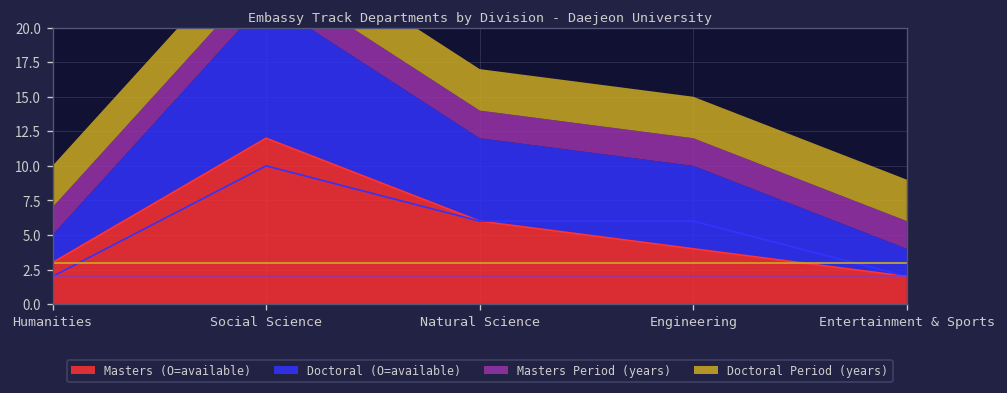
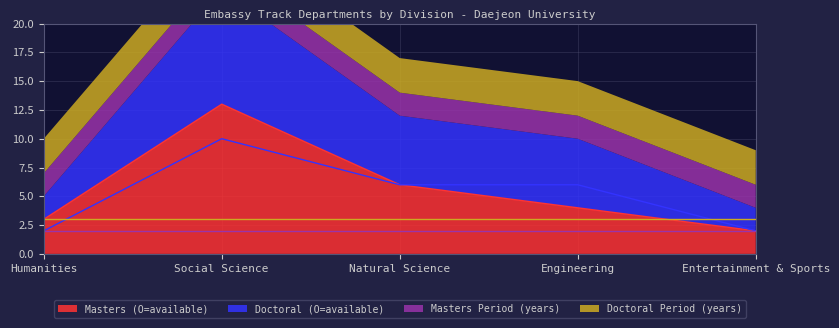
  {
    "Masters (O=available)": {
-     "Social Science": 12,
+     "Social Science": 13,
      "Engineering": 4
    }
  }
